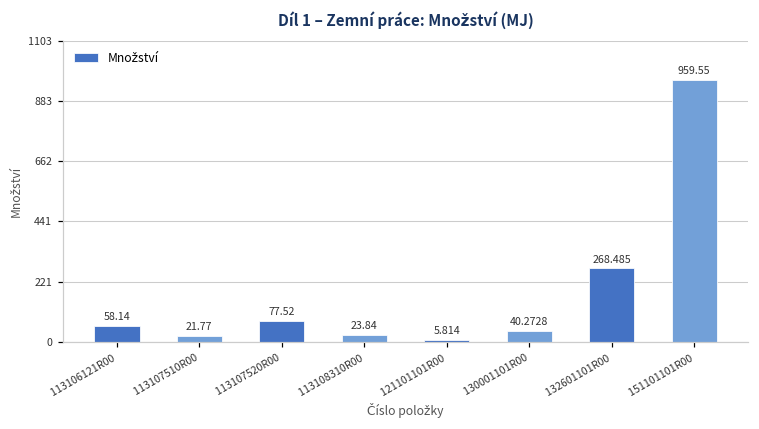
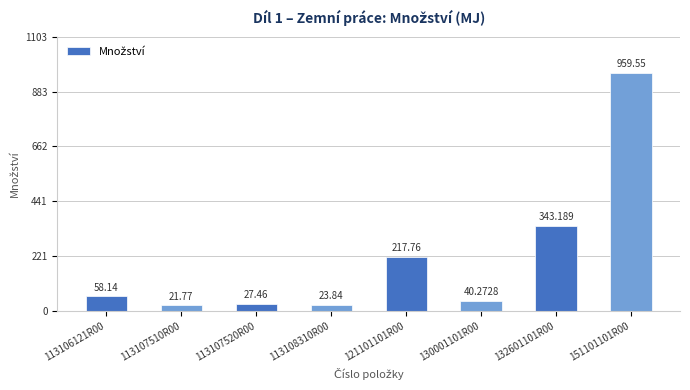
  {
    "113106121R00": 58.14,
    "113107510R00": 21.77,
-   "113107520R00": 77.52,
+   "113107520R00": 27.46,
    "113108310R00": 23.84,
-   "121101101R00": 5.814,
+   "121101101R00": 217.76,
    "130001101R00": 40.2728,
-   "132601101R00": 268.485,
+   "132601101R00": 343.189,
    "151101101R00": 959.55
  }
